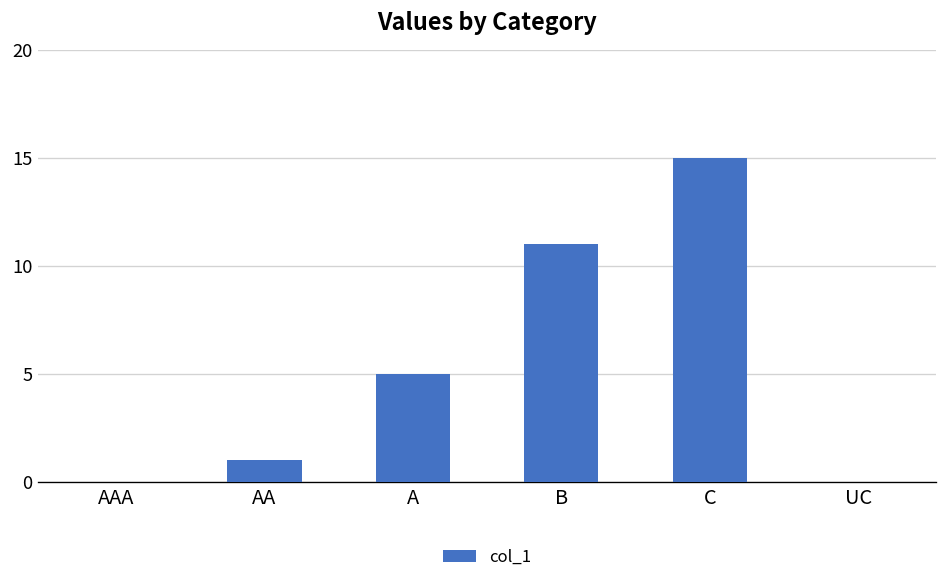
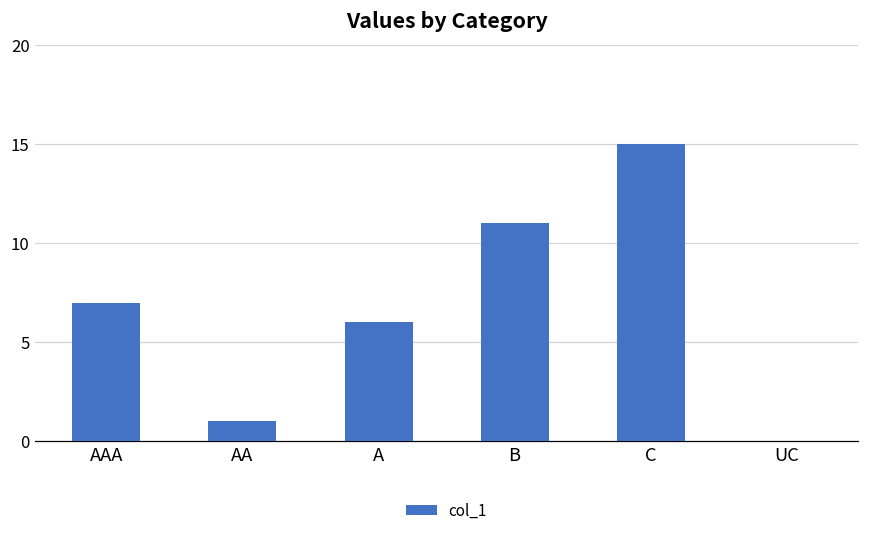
  {
-   "AAA": 0,
+   "AAA": 7,
    "AA": 1,
-   "A": 5,
+   "A": 6,
    "B": 11,
    "C": 15,
    "UC": 0
  }
